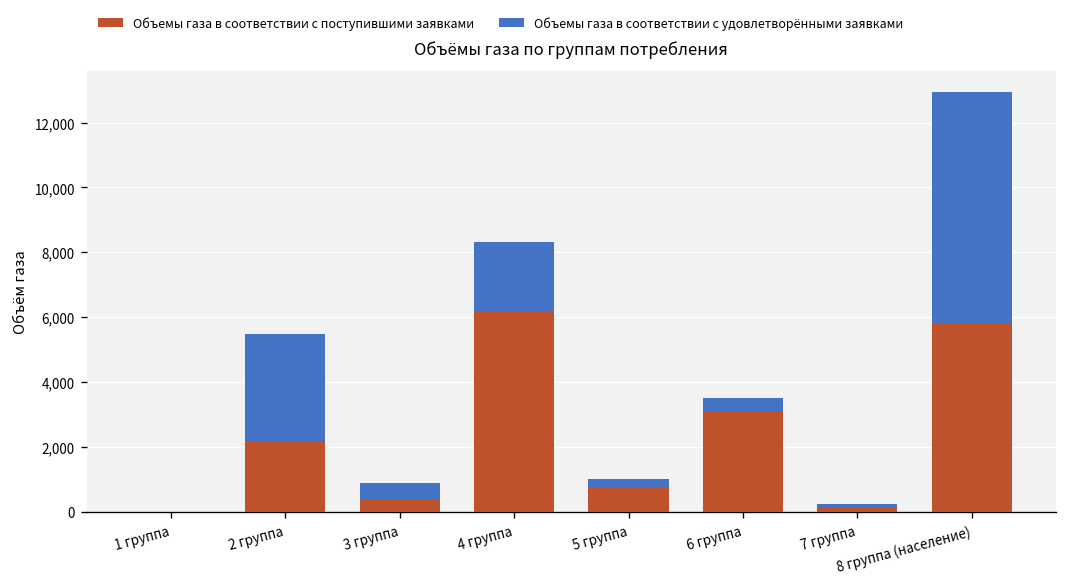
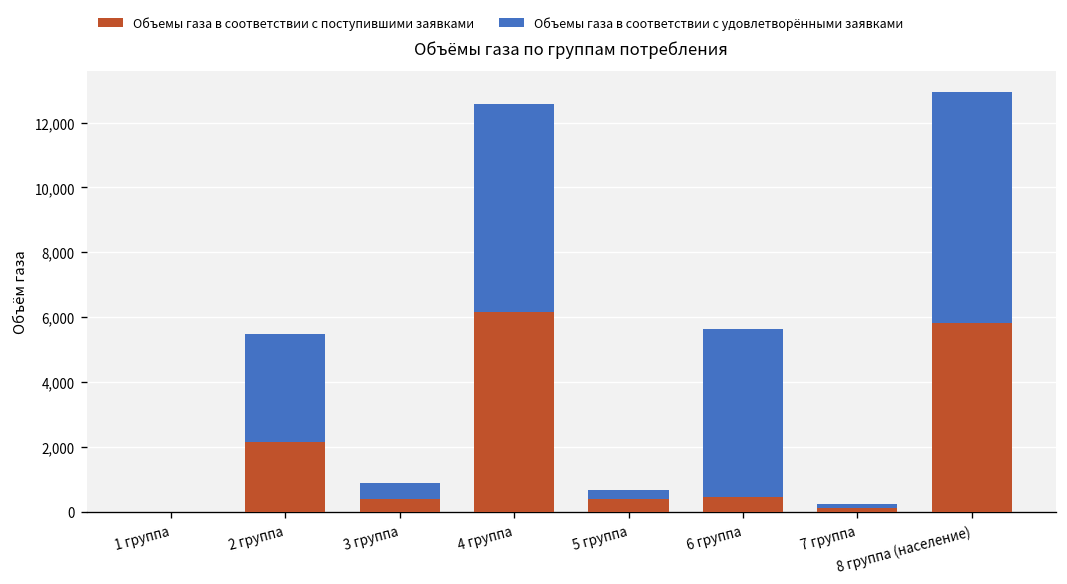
  {
    "Объемы газа в соответствии с поступившими заявками": {
      "1 группа": "0",
      "2 группа": "2,200",
      "3 группа": "400",
      "4 группа": "6,200",
-     "5 группа": "700",
-     "6 группа": "3,100",
+     "5 группа": "400",
+     "6 группа": "500",
      "7 группа": "100",
      "8 группа (население)": "5,800"
    },
    "Объемы газа в соответствии с удовлетворёнными заявками": {
      "1 группа": "0",
      "2 группа": "3,300",
      "3 группа": "500",
-     "4 группа": "2,100",
+     "4 группа": "6,400",
      "5 группа": "300",
-     "6 группа": "400",
+     "6 группа": "5,200",
      "7 группа": "100",
      "8 группа (население)": "7,100"
    }
  }
